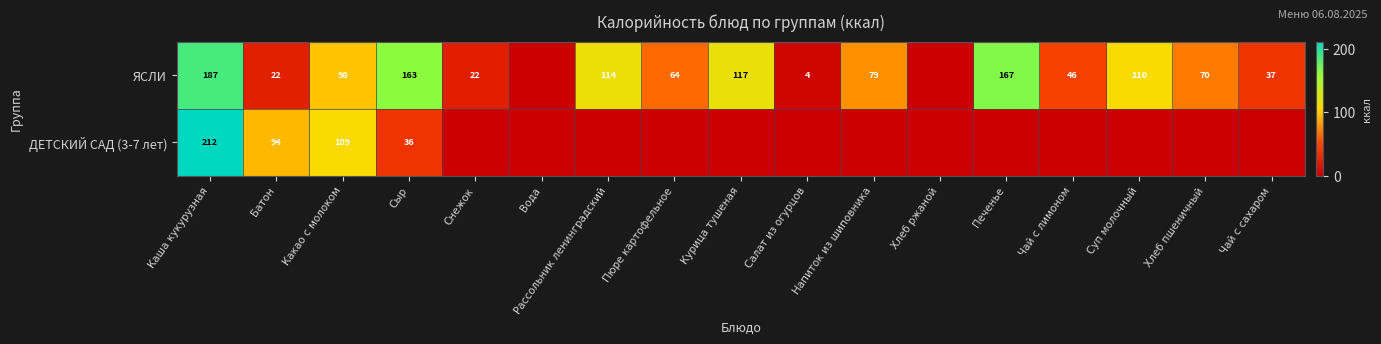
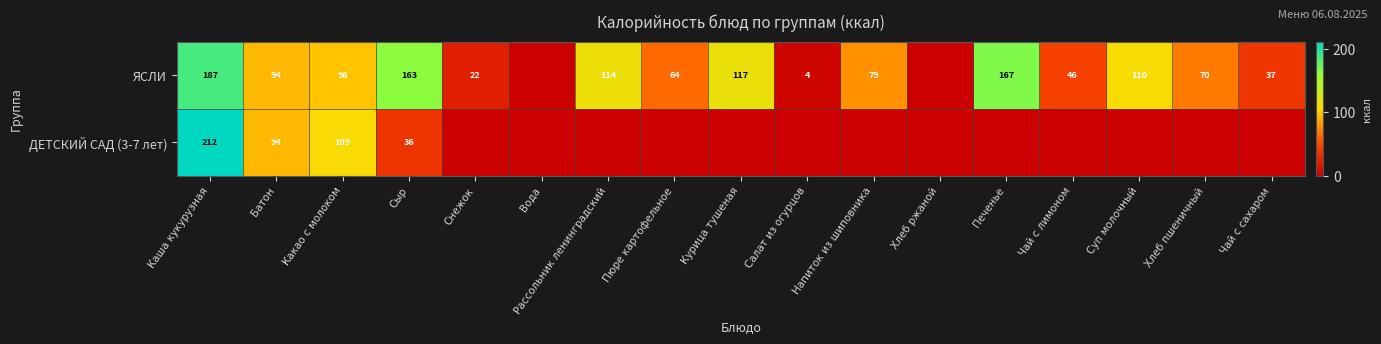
  {
    "ЯСЛИ": {
      "Каша кукурузная": 187,
-     "Батон": 22,
+     "Батон": 94,
      "Какао с молоком": 98,
      "Сыр": 163,
      "Снежок": 22,
      "Рассольник ленинградский": 114,
      "Пюре картофельное": 64,
      "Курица тушеная": 117,
      "Салат из огурцов": 4,
      "Напиток из шиповника": 79,
      "Печенье": 167,
      "Чай с лимоном": 46,
      "Суп молочный": 110,
      "Хлеб пшеничный": 70,
      "Чай с сахаром": 37
    },
    "ДЕТСКИЙ САД (3-7 лет)": {
      "Каша кукурузная": 212,
      "Батон": 94,
      "Какао с молоком": 109,
      "Сыр": 36
    }
  }
